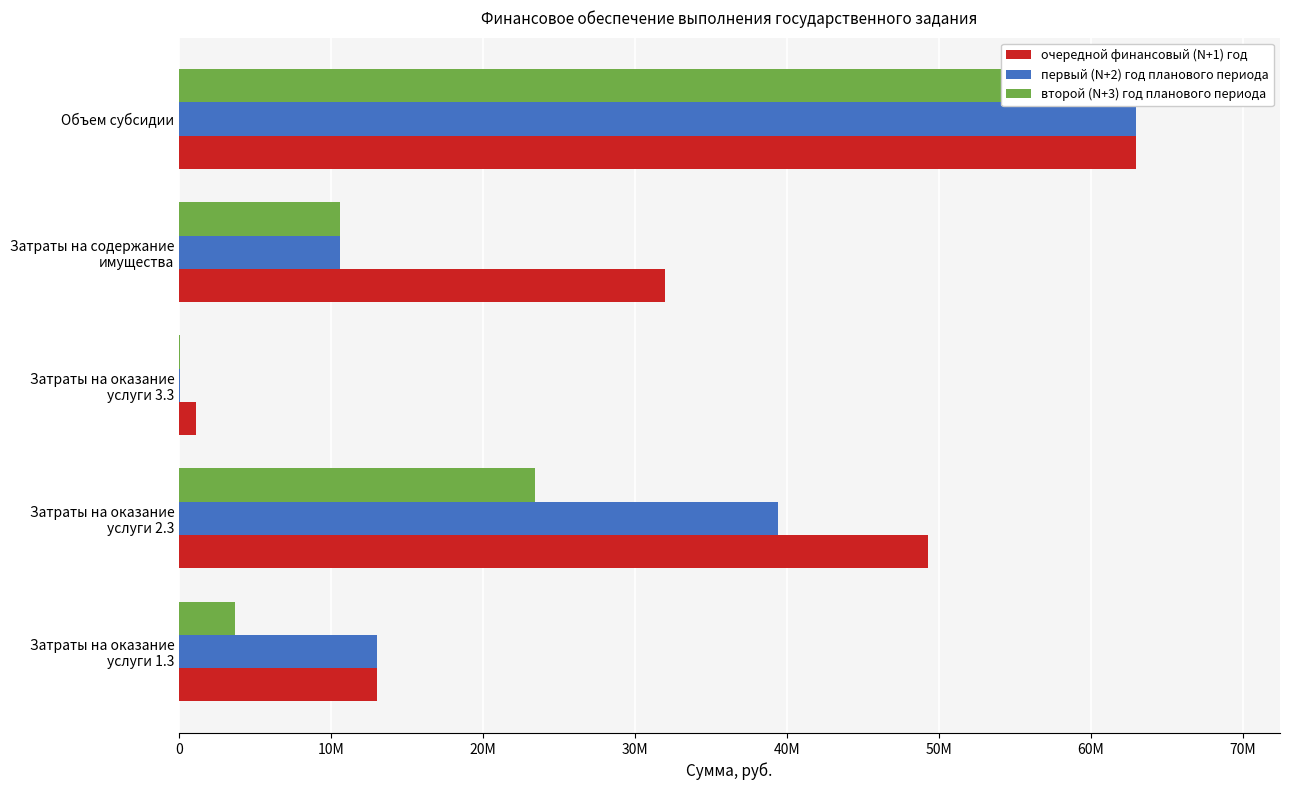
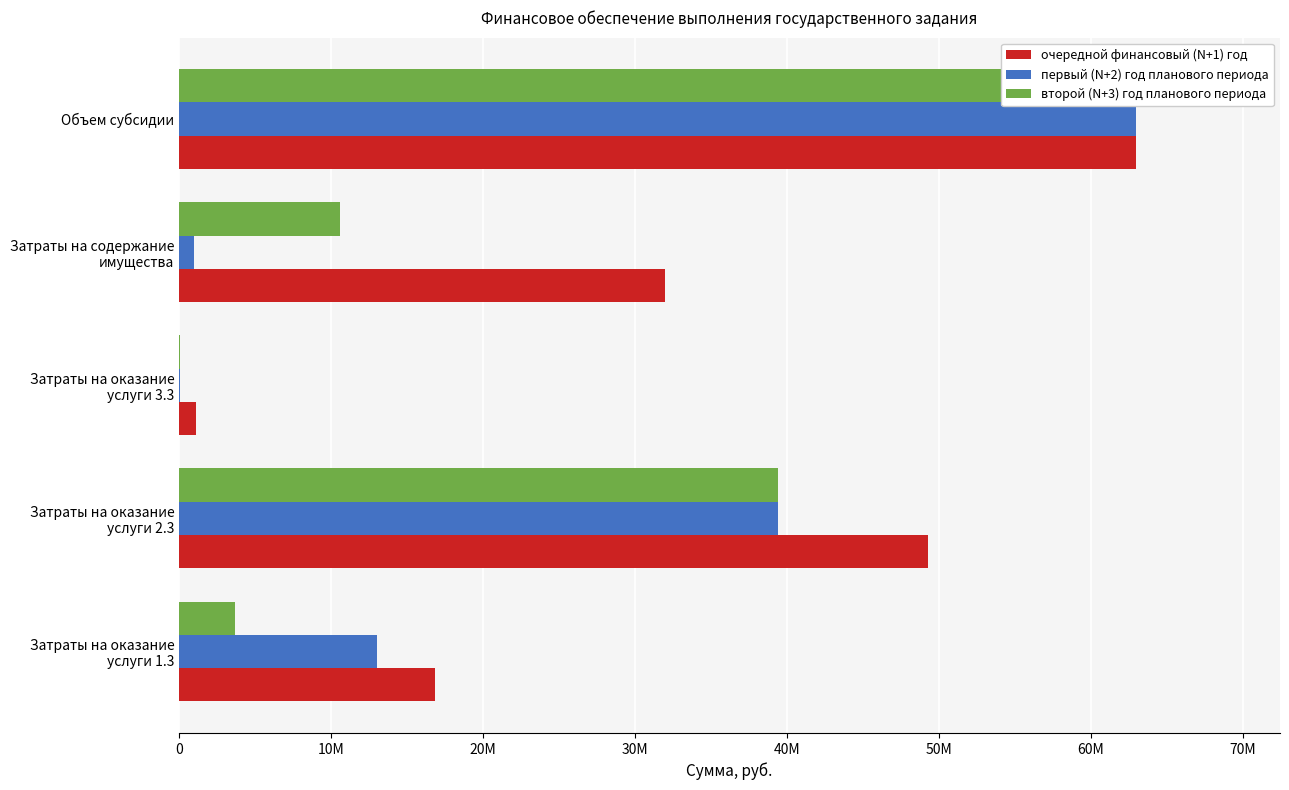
  {
    "очередной финансовый (N+1) год": {
      "Объем субсидии": 63000000,
      "Затраты на содержание имущества": 32000000,
      "Затраты на оказание услуги 3.3": 1100000,
      "Затраты на оказание услуги 2.3": 49300000,
-     "Затраты на оказание услуги 1.3": 13000000
+     "Затраты на оказание услуги 1.3": 16800000
    },
    "первый (N+2) год планового периода": {
      "Объем субсидии": 63000000,
-     "Затраты на содержание имущества": 10600000,
+     "Затраты на содержание имущества": 1000000,
      "Затраты на оказание услуги 2.3": 39400000,
      "Затраты на оказание услуги 1.3": 13000000
    },
    "второй (N+3) год планового периода": {
      "Затраты на содержание имущества": 10600000,
-     "Затраты на оказание услуги 2.3": 23400000,
+     "Затраты на оказание услуги 2.3": 39400000,
      "Затраты на оказание услуги 1.3": 3600000
    }
  }
